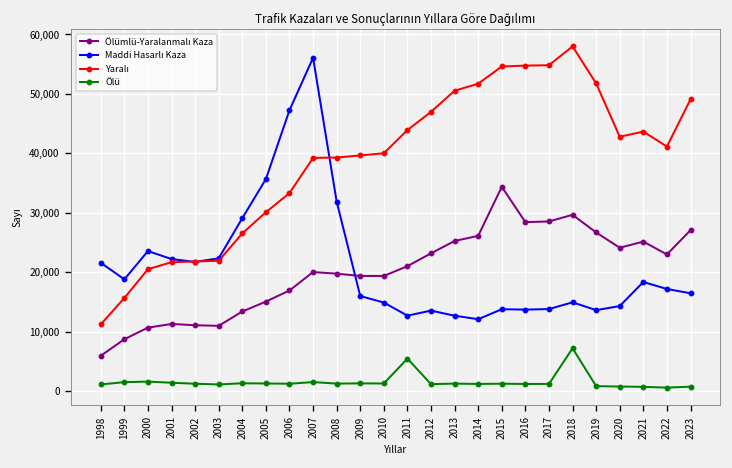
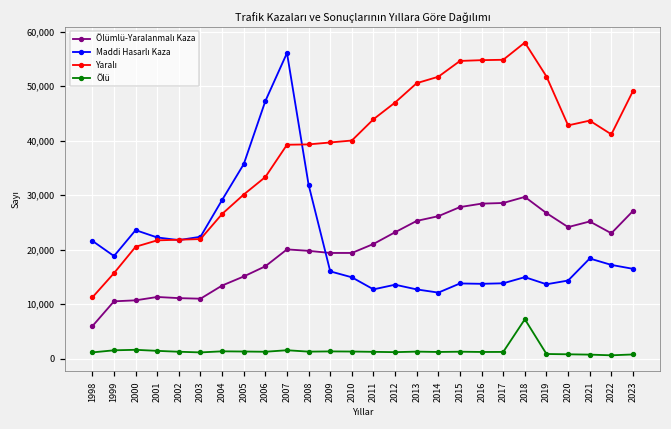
  {
    "Ölümlü-Yaralanmalı Kaza": {
      "1998": "6,000",
-     "1999": "9,000",
+     "1999": "11,000",
      "2000": "11,000",
      "2001": "11,000",
      "2002": "11,000",
      "2003": "11,000",
      "2004": "13,000",
      "2005": "15,000",
      "2006": "17,000",
      "2007": "20,000",
      "2008": "20,000",
      "2009": "19,000",
      "2010": "19,000",
      "2011": "21,000",
      "2012": "23,000",
      "2013": "25,000",
      "2014": "26,000",
-     "2015": "34,000",
+     "2015": "28,000",
      "2016": "28,000",
      "2017": "29,000",
      "2018": "30,000",
      "2019": "27,000",
      "2020": "24,000",
      "2021": "25,000",
      "2022": "23,000",
      "2023": "27,000"
    },
    "Maddi Hasarlı Kaza": {
      "1998": "22,000",
      "1999": "19,000",
      "2000": "24,000",
      "2001": "22,000",
      "2004": "29,000",
      "2005": "36,000",
      "2006": "47,000",
      "2007": "56,000",
      "2008": "32,000",
      "2009": "16,000",
      "2010": "15,000",
      "2011": "13,000",
      "2012": "14,000",
      "2013": "13,000",
      "2014": "12,000",
      "2015": "14,000",
      "2016": "14,000",
      "2017": "14,000",
      "2018": "15,000",
      "2019": "14,000",
      "2020": "14,000",
      "2021": "18,000",
      "2022": "17,000",
      "2023": "16,000"
    },
    "Yaralı": {
      "1998": "11,000",
      "1999": "16,000",
      "2000": "21,000",
      "2001": "22,000",
      "2004": "27,000",
      "2005": "30,000",
      "2006": "33,000",
      "2007": "39,000",
      "2008": "39,000",
      "2009": "40,000",
      "2010": "40,000",
      "2011": "44,000",
      "2012": "47,000",
      "2013": "51,000",
      "2014": "52,000",
      "2015": "55,000",
      "2016": "55,000",
      "2017": "55,000",
      "2018": "58,000",
      "2019": "52,000",
      "2020": "43,000",
      "2021": "44,000",
      "2022": "41,000",
      "2023": "49,000"
    },
    "Ölü": {
      "1998": "1,000",
      "1999": "2,000",
      "2000": "2,000",
      "2001": "1,000",
      "2002": "1,000",
      "2003": "1,000",
      "2004": "1,000",
      "2005": "1,000",
      "2006": "1,000",
      "2007": "2,000",
      "2008": "1,000",
      "2009": "1,000",
      "2010": "1,000",
-     "2011": "5,000",
+     "2011": "1,000",
      "2012": "1,000",
      "2013": "1,000",
      "2014": "1,000",
      "2015": "1,000",
      "2016": "1,000",
      "2017": "1,000",
      "2018": "7,000",
      "2019": "1,000",
      "2020": "1,000",
      "2021": "1,000",
      "2022": "1,000",
      "2023": "1,000"
    }
  }
